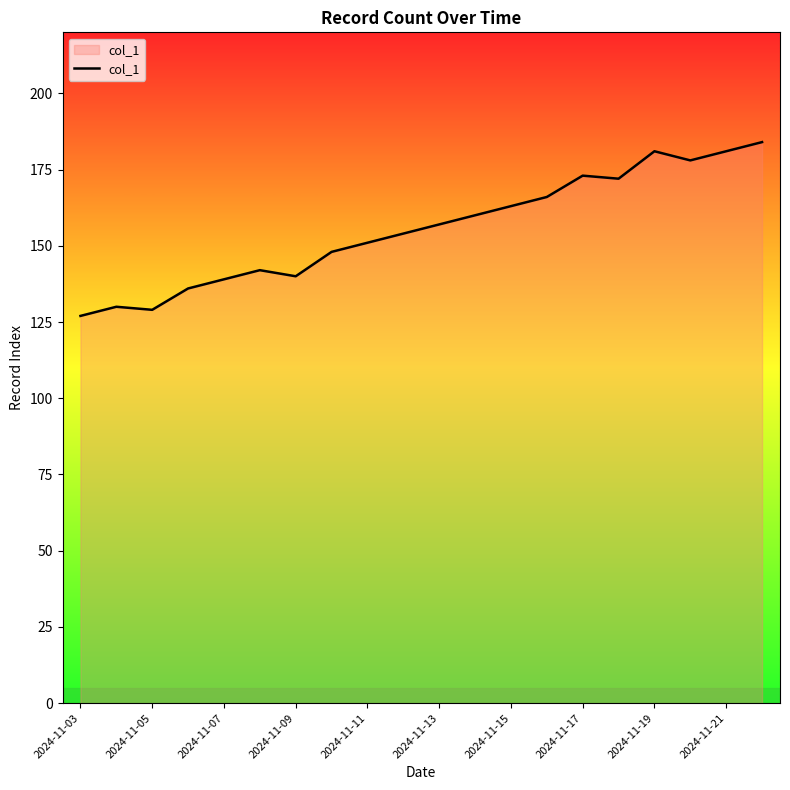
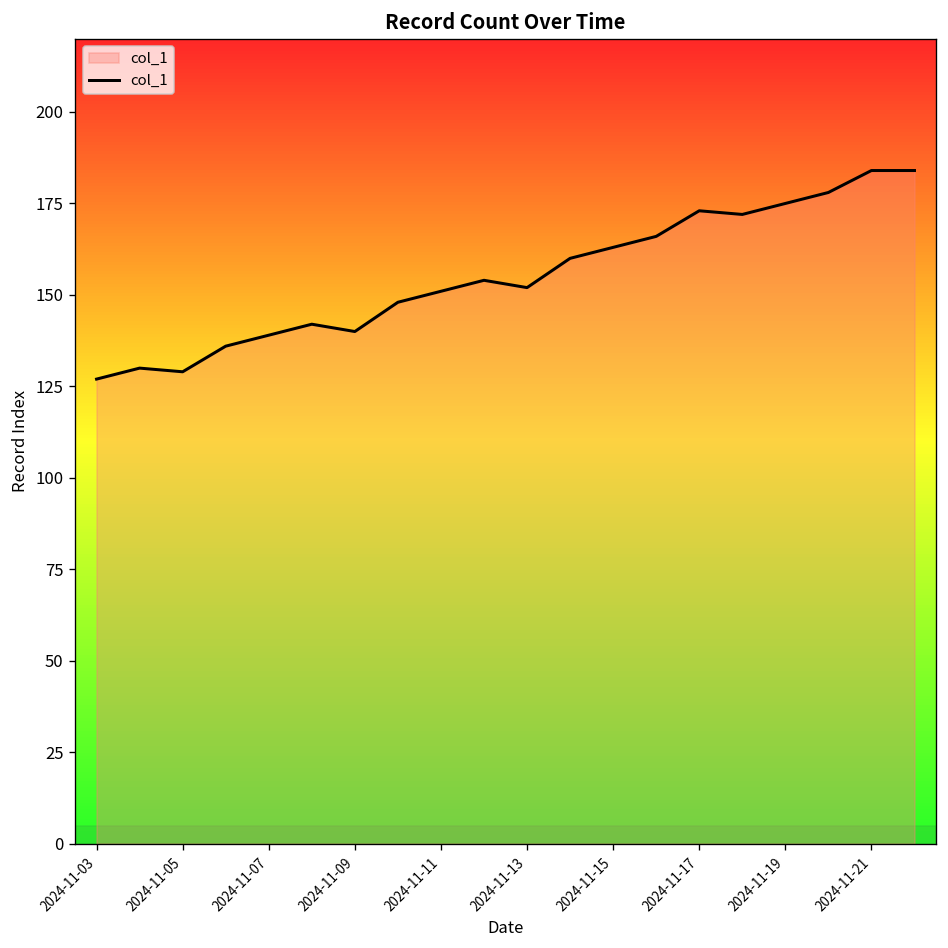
  {
    "2024-11-03": 127,
    "2024-11-05": 129,
    "2024-11-07": 139,
    "2024-11-09": 140,
    "2024-11-11": 151,
-   "2024-11-13": 157,
+   "2024-11-13": 152,
    "2024-11-15": 163,
    "2024-11-17": 173,
-   "2024-11-19": 181,
-   "2024-11-21": 181
+   "2024-11-19": 175,
+   "2024-11-21": 184
  }
